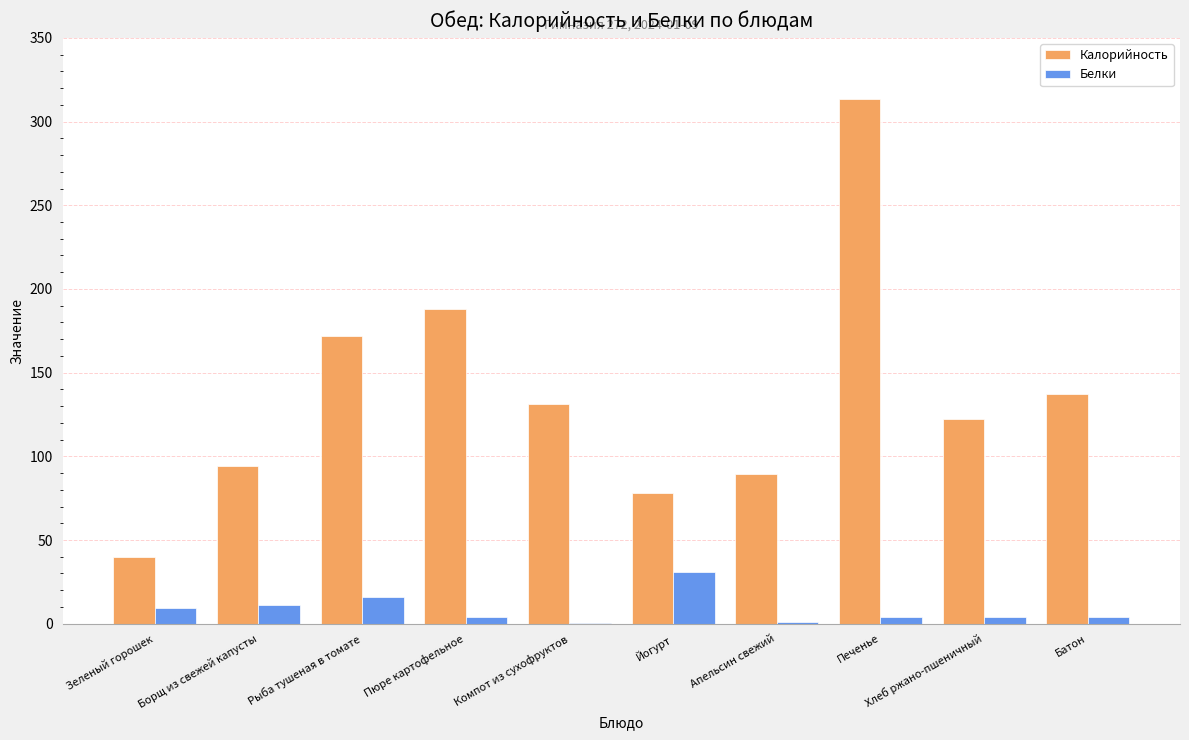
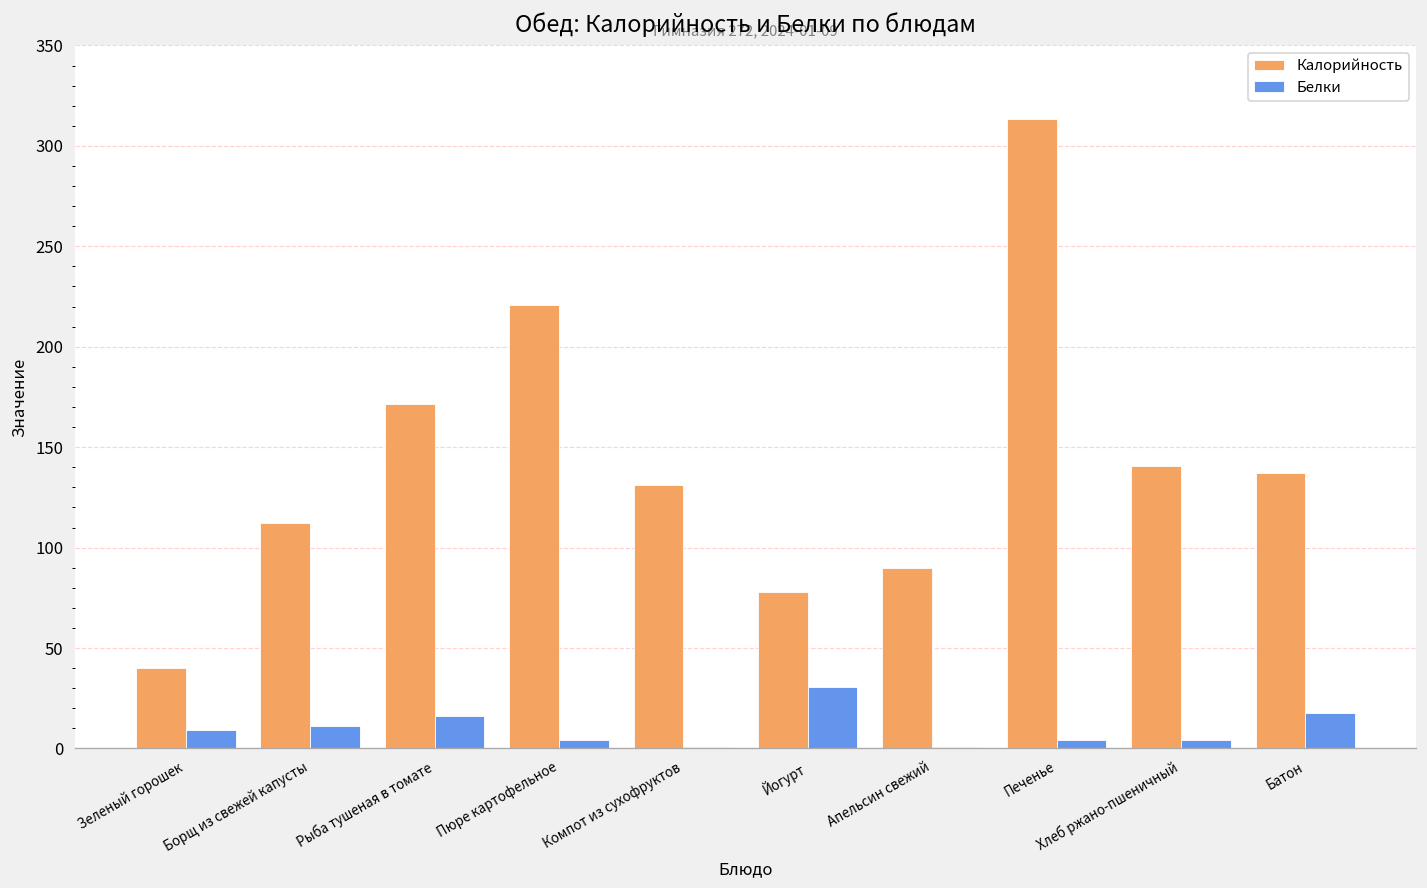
  {
    "Калорийность": {
      "Зеленый горошек": 40,
-     "Борщ из свежей капусты": 94,
+     "Борщ из свежей капусты": 112,
      "Рыба тушеная в томате": 172,
-     "Пюре картофельное": 188,
+     "Пюре картофельное": 221,
      "Компот из сухофруктов": 131,
      "Йогурт": 78,
      "Апельсин свежий": 90,
      "Печенье": 314,
-     "Хлеб ржано-пшеничный": 122,
+     "Хлеб ржано-пшеничный": 141,
      "Батон": 137
    },
    "Белки": {
      "Зеленый горошек": 9,
      "Борщ из свежей капусты": 11,
      "Рыба тушеная в томате": 16,
      "Пюре картофельное": 4,
      "Йогурт": 31,
      "Печенье": 4,
      "Хлеб ржано-пшеничный": 4,
-     "Батон": 4
+     "Батон": 18
    }
  }
